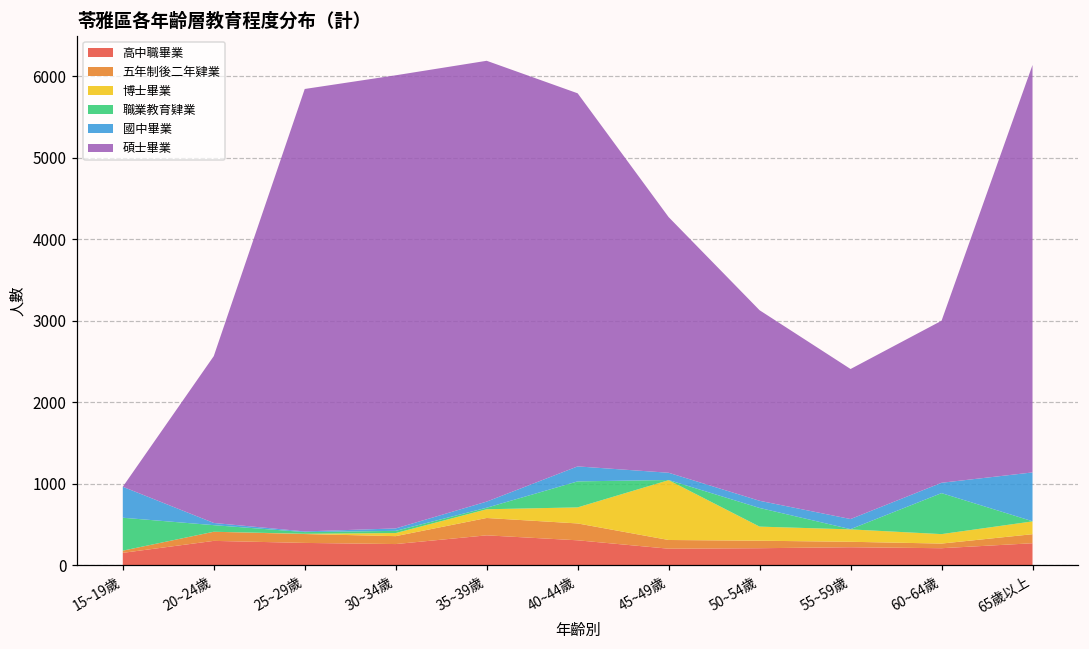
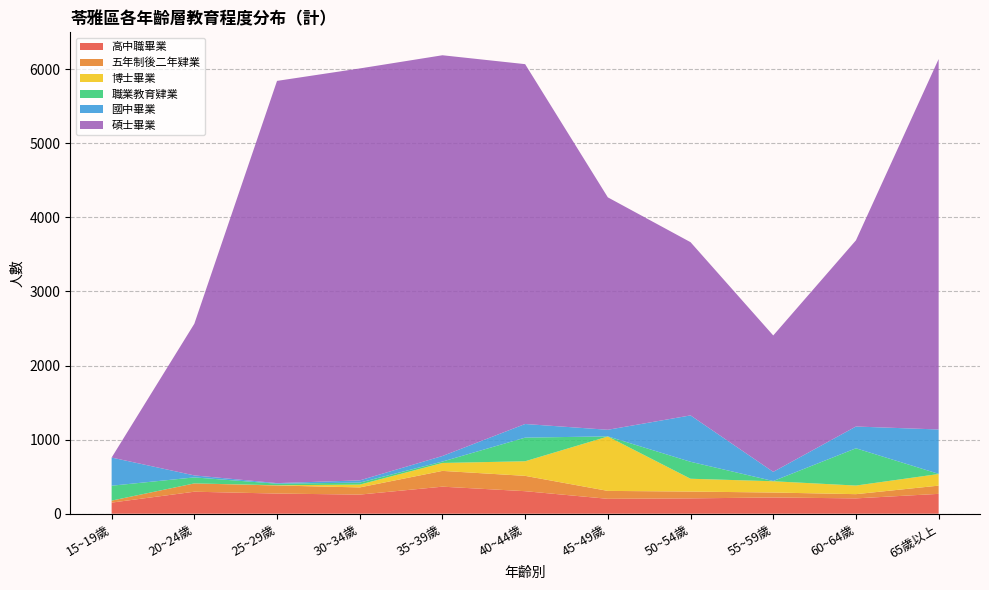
  {
    "博士畢業": {
      "40~44歲": 200,
      "50~54歲": 200,
      "60~64歲": 100
    },
    "職業教育肄業": {
-     "15~19歲": 400,
+     "15~19歲": 200,
      "40~44歲": 300,
      "50~54歲": 200,
      "60~64歲": 500
    },
    "國中畢業": {
      "35~39歲": 100,
      "40~44歲": 200,
      "45~49歲": 100,
-     "50~54歲": 100,
+     "50~54歲": 600,
      "55~59歲": 100,
-     "60~64歲": 100,
+     "60~64歲": 300,
      "65歲以上": 600
    },
    "碩士畢業": {
      "20~24歲": 2000,
      "25~29歲": 5400,
      "30~34歲": 5600,
      "35~39歲": 5400,
-     "40~44歲": 4600,
+     "40~44歲": 4900,
      "45~49歲": 3100,
      "50~54歲": 2300,
      "55~59歲": 1800,
-     "60~64歲": 2000,
+     "60~64歲": 2500,
      "65歲以上": 5000
    }
  }
